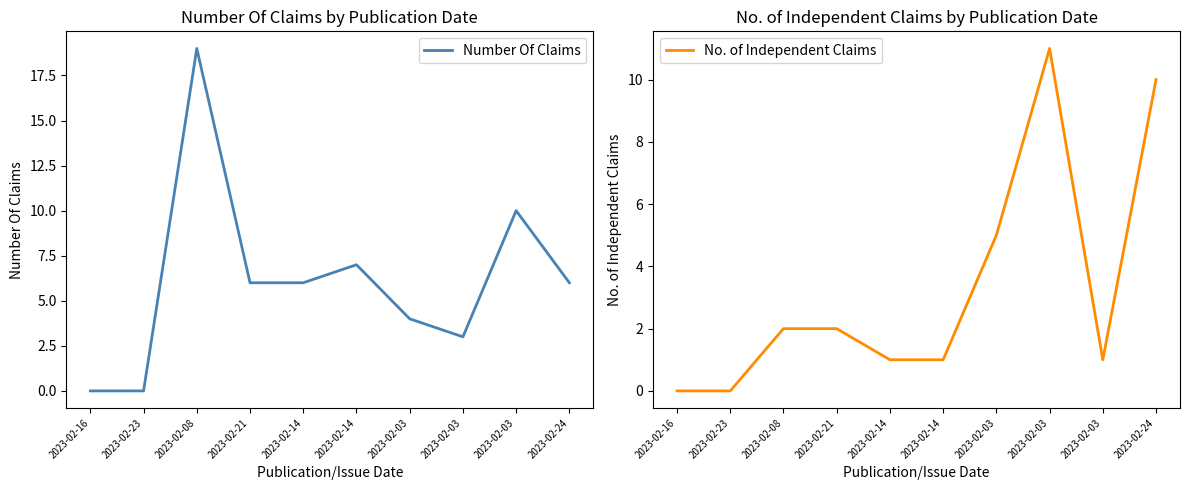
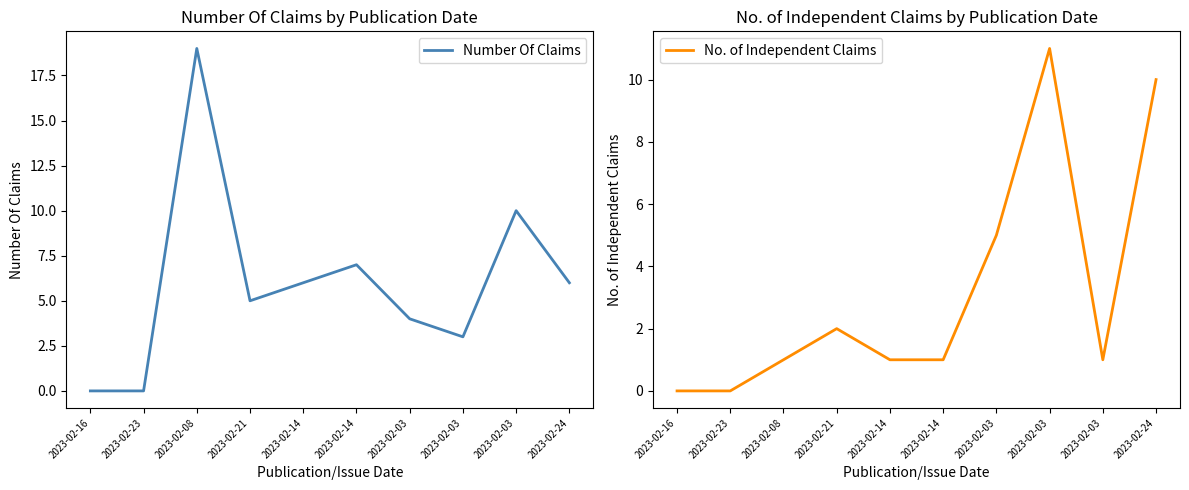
  {
    "Number Of Claims by Publication Date": {
      "2023-02-16": 0,
      "2023-02-23": 0,
      "2023-02-08": 19,
-     "2023-02-21": 6,
+     "2023-02-21": 5,
      "2023-02-24": 6
    },
    "No. of Independent Claims by Publication Date": {
      "2023-02-16": 0,
      "2023-02-23": 0,
-     "2023-02-08": 2,
+     "2023-02-08": 1,
      "2023-02-21": 2,
      "2023-02-24": 10
    }
  }
